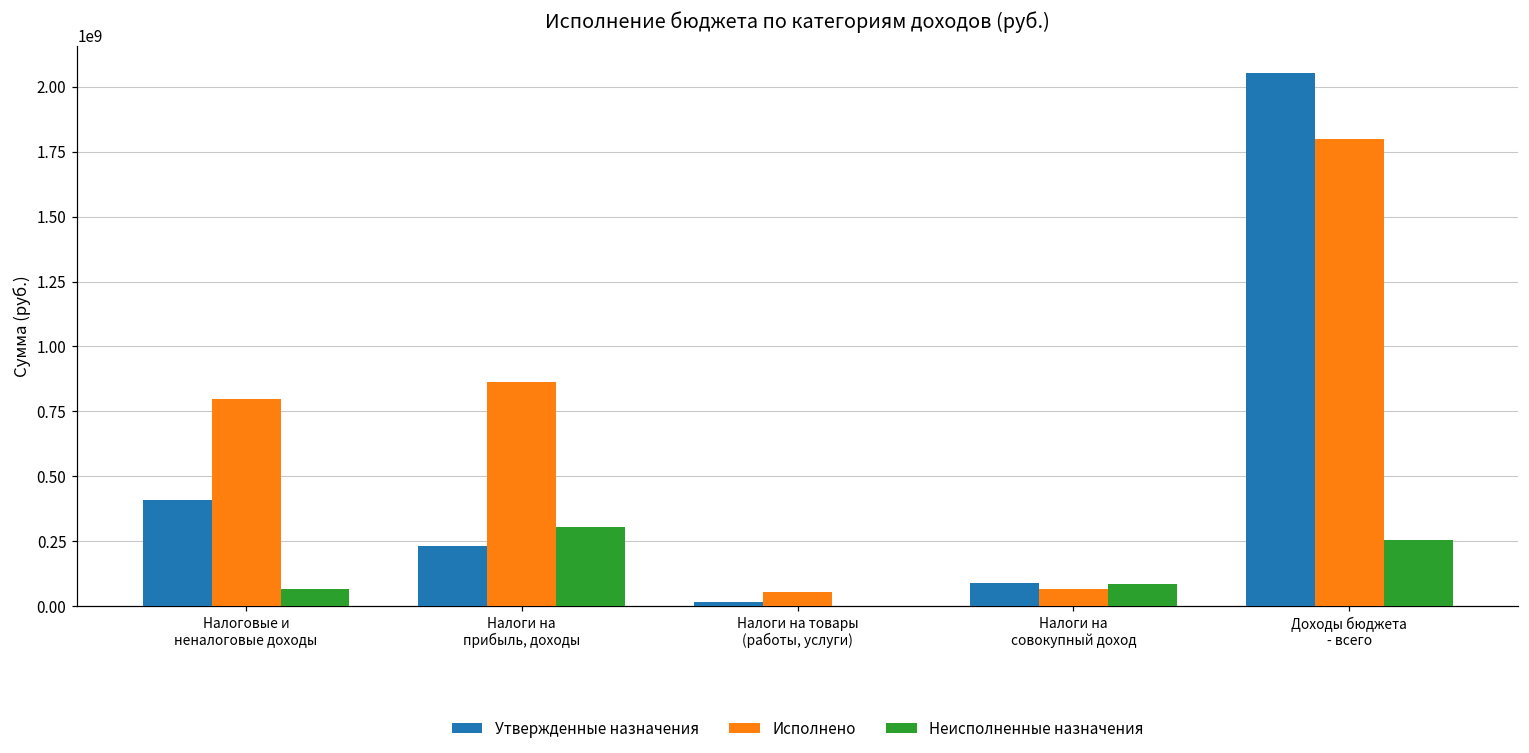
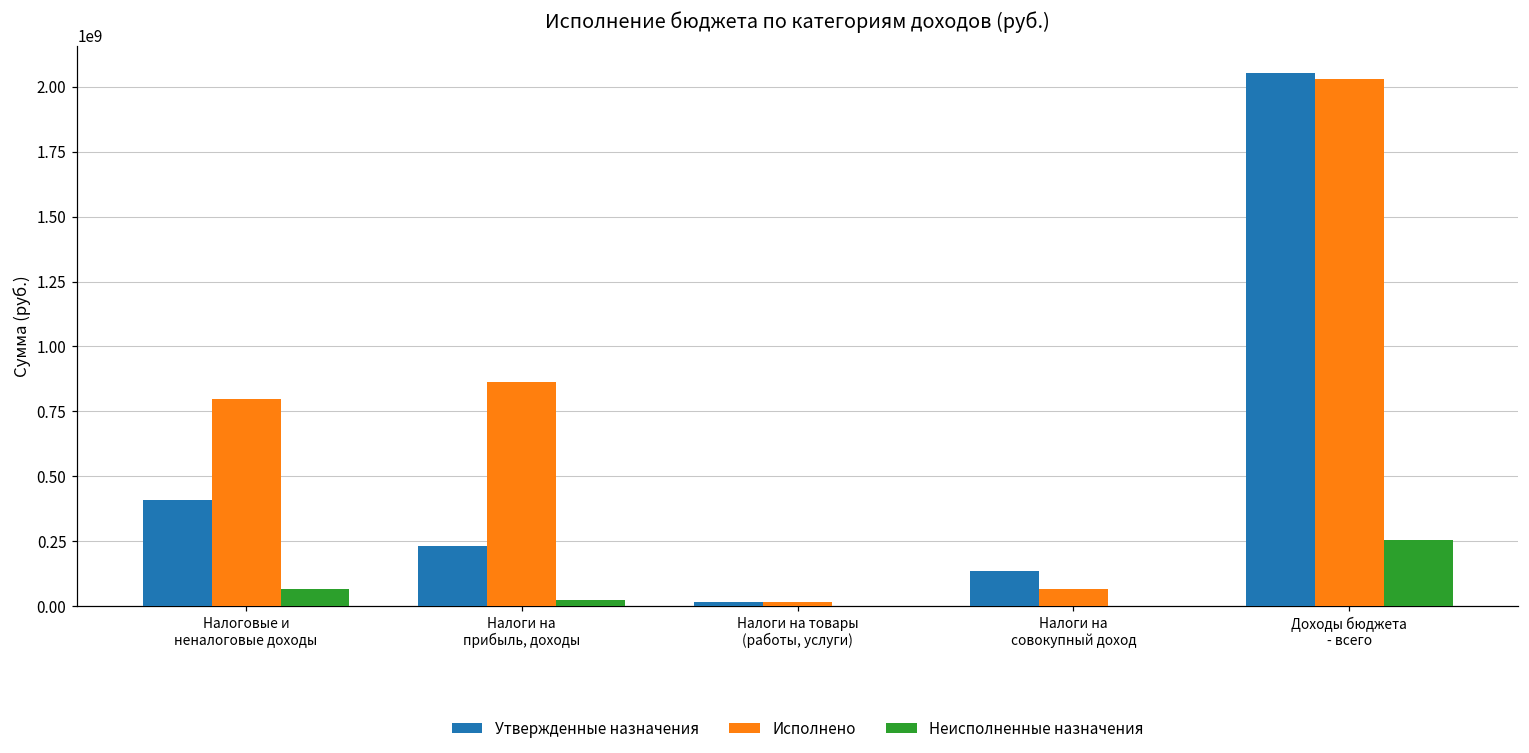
  {
    "Утвержденные назначения": {
      "Налоговые и неналоговые доходы": 410000000,
      "Налоги на прибыль, доходы": 230000000,
      "Налоги на товары (работы, услуги)": 10000000,
-     "Налоги на совокупный доход": 90000000,
+     "Налоги на совокупный доход": 140000000,
      "Доходы бюджета - всего": 2050000000
    },
    "Исполнено": {
      "Налоговые и неналоговые доходы": 800000000,
      "Налоги на прибыль, доходы": 860000000,
-     "Налоги на товары (работы, услуги)": 50000000,
+     "Налоги на товары (работы, услуги)": 10000000,
      "Налоги на совокупный доход": 70000000,
-     "Доходы бюджета - всего": 1800000000
+     "Доходы бюджета - всего": 2030000000
    },
    "Неисполненные назначения": {
      "Налоговые и неналоговые доходы": 70000000,
-     "Налоги на прибыль, доходы": 300000000,
+     "Налоги на прибыль, доходы": 20000000,
      "Налоги на товары (работы, услуги)": 0,
-     "Налоги на совокупный доход": 80000000,
+     "Налоги на совокупный доход": 0,
      "Доходы бюджета - всего": 250000000
    }
  }
